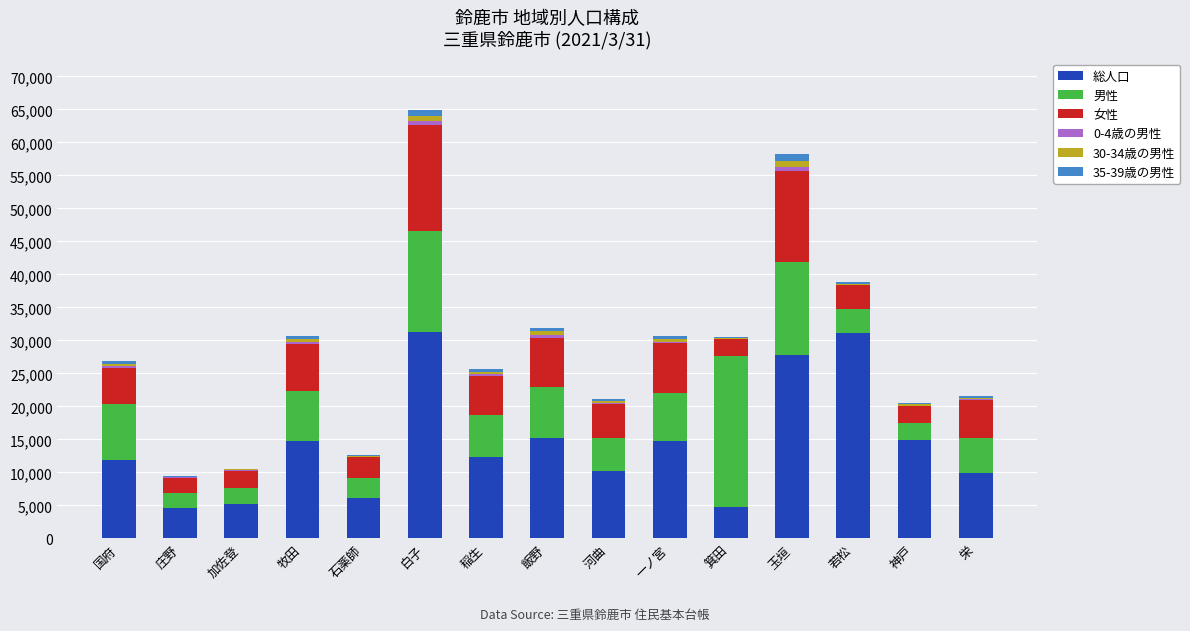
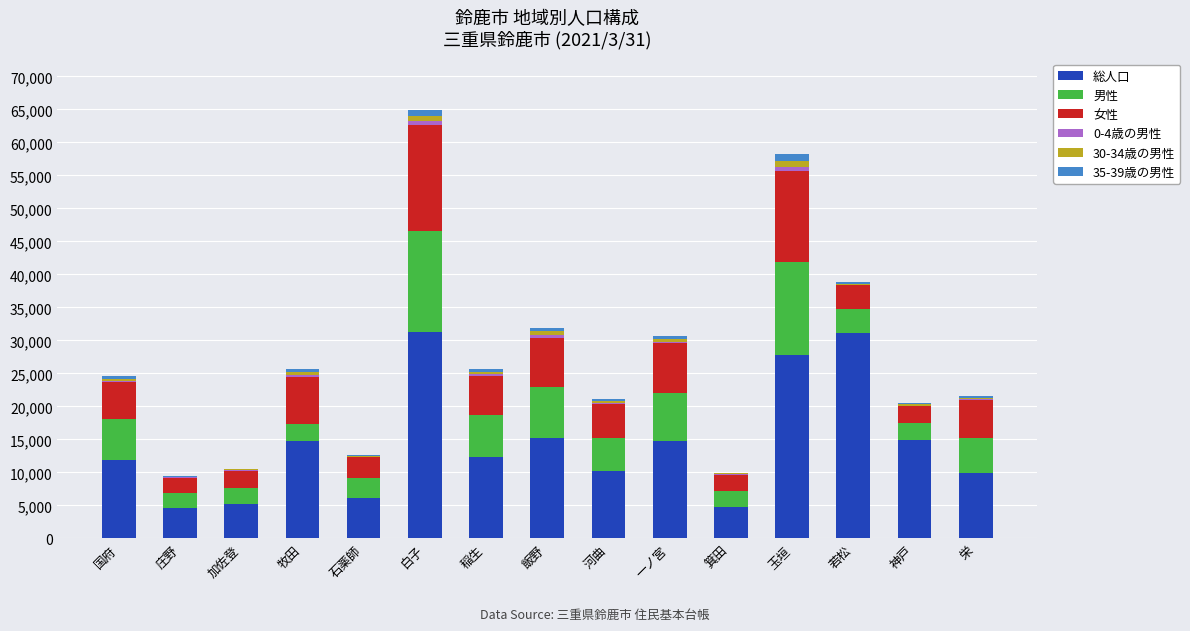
  {
    "総人口": {
      "国府": "12,000",
      "庄野": "5,000",
      "加佐登": "5,000",
      "牧田": "15,000",
      "石薬師": "6,000",
      "白子": "31,000",
      "稲生": "12,000",
      "飯野": "15,000",
      "河曲": "10,000",
      "一ノ宮": "15,000",
      "箕田": "5,000",
      "玉垣": "28,000",
      "若松": "31,000",
      "神戸": "15,000",
      "栄": "10,000"
    },
    "男性": {
-     "国府": "9,000",
+     "国府": "6,000",
      "庄野": "2,000",
      "加佐登": "3,000",
-     "牧田": "8,000",
+     "牧田": "3,000",
      "石薬師": "3,000",
      "白子": "15,000",
      "稲生": "6,000",
      "飯野": "8,000",
      "河曲": "5,000",
      "一ノ宮": "7,000",
-     "箕田": "23,000",
+     "箕田": "2,000",
      "玉垣": "14,000",
      "若松": "4,000",
      "神戸": "2,000",
      "栄": "5,000"
    },
    "女性": {
      "国府": "6,000",
      "庄野": "2,000",
      "加佐登": "3,000",
      "牧田": "7,000",
      "石薬師": "3,000",
      "白子": "16,000",
      "稲生": "6,000",
      "飯野": "7,000",
      "河曲": "5,000",
      "一ノ宮": "7,000",
      "箕田": "3,000",
      "玉垣": "14,000",
      "若松": "4,000",
      "神戸": "3,000",
      "栄": "6,000"
    },
    "0-4歳の男性": {
      "白子": "1,000",
      "飯野": "0",
      "玉垣": "1,000"
    },
    "30-34歳の男性": {
      "国府": "0",
      "牧田": "0",
      "白子": "1,000",
      "飯野": "1,000",
      "一ノ宮": "0",
      "玉垣": "1,000"
    },
    "35-39歳の男性": {
      "国府": "0",
      "牧田": "1,000",
      "白子": "1,000",
      "稲生": "0",
      "飯野": "1,000",
      "一ノ宮": "0",
      "玉垣": "1,000"
    }
  }
